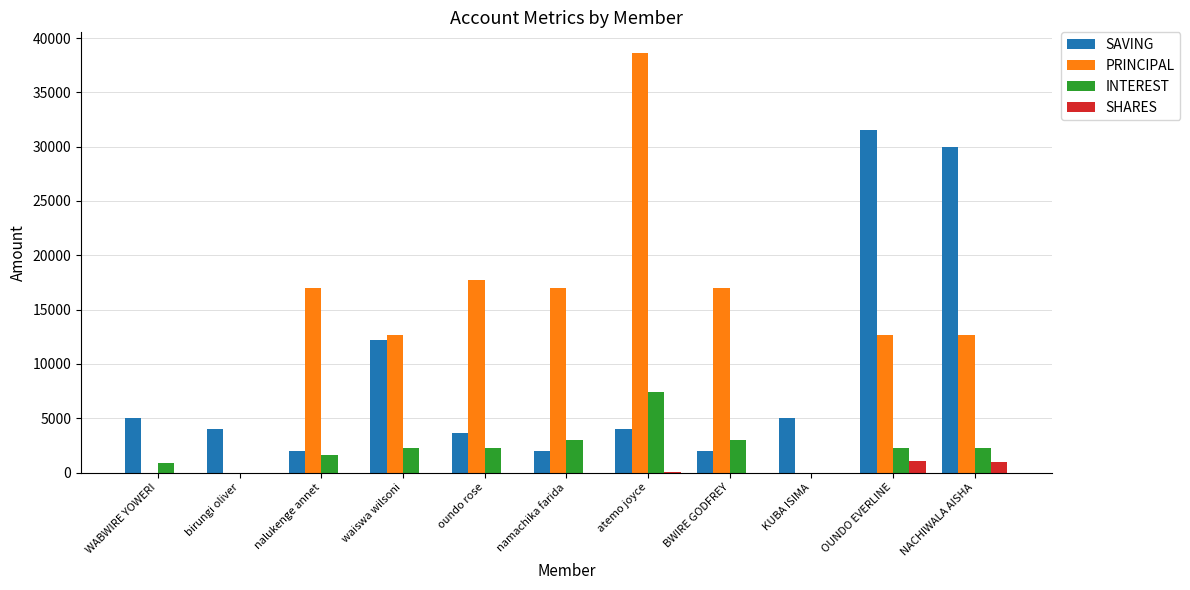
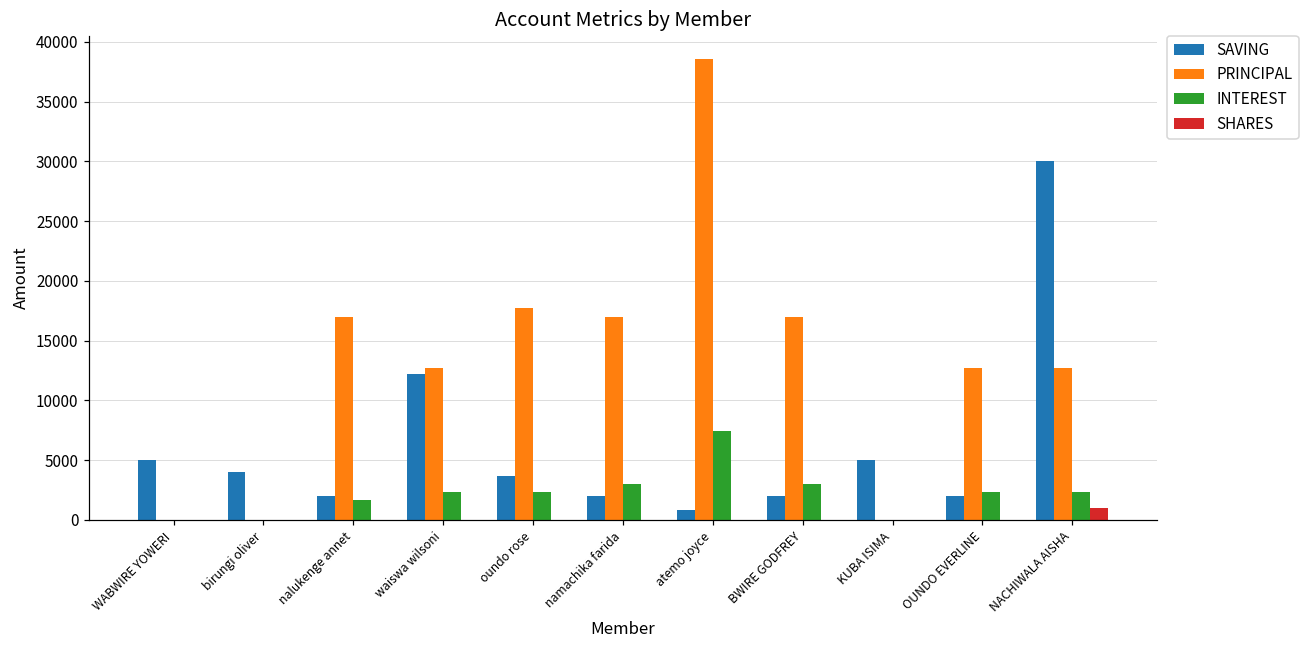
  {
    "SAVING": {
      "WABWIRE YOWERI": 5000,
      "birungi oliver": 4000,
      "nalukenge annet": 2000,
      "waiswa wilsoni": 12200,
      "oundo rose": 3600,
      "namachika farida": 2000,
-     "atemo joyce": 4000,
+     "atemo joyce": 800,
      "BWIRE GODFREY": 2000,
      "KUBA ISIMA": 5000,
-     "OUNDO EVERLINE": 31600,
+     "OUNDO EVERLINE": 2000,
      "NACHIWALA AISHA": 30000
    },
    "PRINCIPAL": {
      "WABWIRE YOWERI": 0,
      "birungi oliver": 0,
      "nalukenge annet": 17000,
      "waiswa wilsoni": 12700,
      "oundo rose": 17700,
      "namachika farida": 17000,
      "atemo joyce": 38600,
      "BWIRE GODFREY": 17000,
      "KUBA ISIMA": 0,
      "OUNDO EVERLINE": 12700,
      "NACHIWALA AISHA": 12700
    },
    "INTEREST": {
-     "WABWIRE YOWERI": 900,
+     "WABWIRE YOWERI": 0,
      "birungi oliver": 0,
      "nalukenge annet": 1600,
      "waiswa wilsoni": 2300,
      "oundo rose": 2300,
      "namachika farida": 3000,
      "atemo joyce": 7400,
      "BWIRE GODFREY": 3000,
      "KUBA ISIMA": 0,
      "OUNDO EVERLINE": 2300,
      "NACHIWALA AISHA": 2300
    },
    "SHARES": {
      "WABWIRE YOWERI": 0,
      "birungi oliver": 0,
      "nalukenge annet": 0,
      "waiswa wilsoni": 0,
      "oundo rose": 0,
      "namachika farida": 0,
      "BWIRE GODFREY": 0,
      "KUBA ISIMA": 0,
-     "OUNDO EVERLINE": 1100,
+     "OUNDO EVERLINE": 0,
      "NACHIWALA AISHA": 1000
    }
  }
